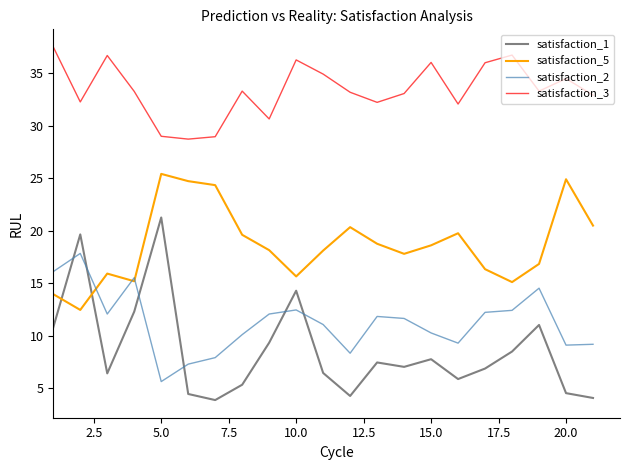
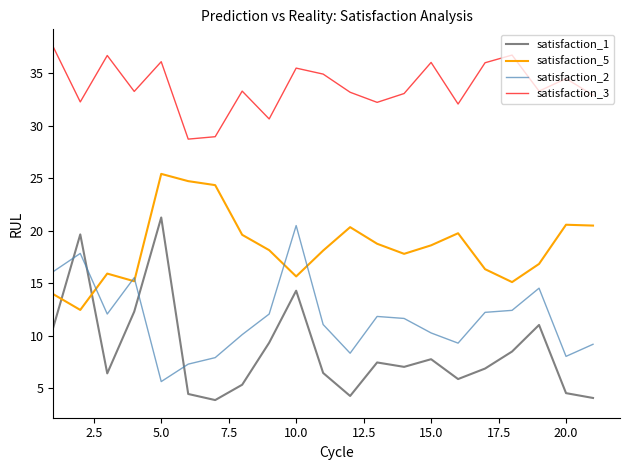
  {
    "satisfaction_1": {
      "5.0": 21.3,
      "10.0": 14.3,
      "15.0": 7.8,
      "20.0": 4.5
    },
    "satisfaction_5": {
      "5.0": 25.4,
      "10.0": 15.7,
      "15.0": 18.6,
-     "20.0": 24.9
+     "20.0": 20.6
    },
    "satisfaction_2": {
      "5.0": 5.6,
-     "10.0": 12.5,
+     "10.0": 20.5,
      "15.0": 10.3,
-     "20.0": 9.1
+     "20.0": 8.0
    },
    "satisfaction_3": {
-     "5.0": 29.0,
-     "10.0": 36.3,
+     "5.0": 36.1,
+     "10.0": 35.5,
      "15.0": 36.0
    }
  }
